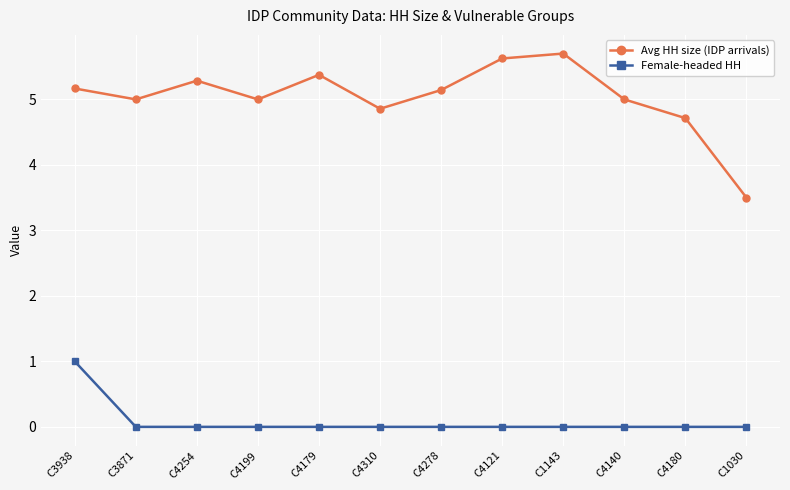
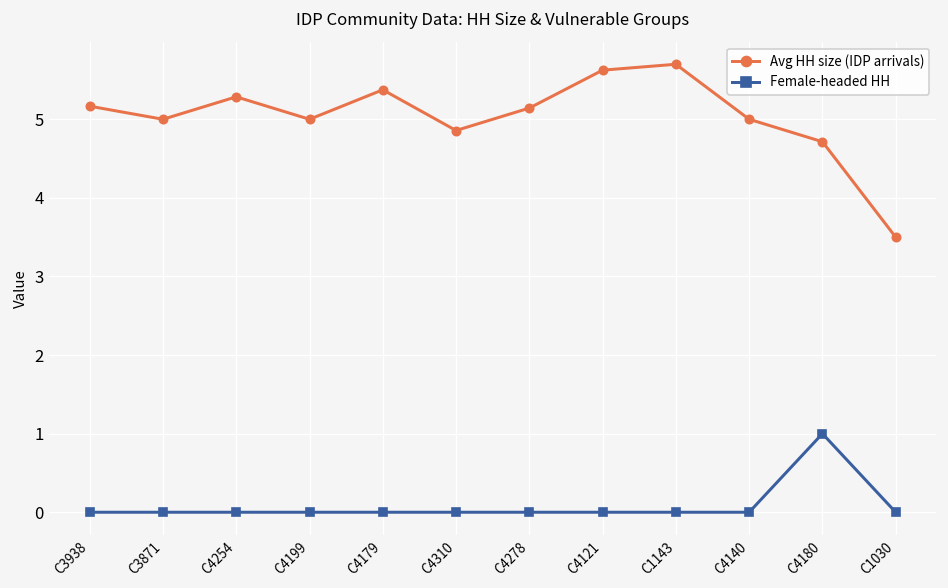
  {
    "Avg HH size (IDP arrivals)": {
      "C3938": 5.2,
      "C3871": 5,
      "C4254": 5.3,
      "C4199": 5,
      "C4179": 5.4,
      "C4310": 4.9,
      "C4278": 5.1,
      "C4121": 5.6,
      "C1143": 5.7,
      "C4140": 5,
      "C4180": 4.7,
      "C1030": 3.5
    },
    "Female-headed HH": {
-     "C3938": 1,
+     "C3938": 0,
      "C3871": 0,
      "C4254": 0,
      "C4199": 0,
      "C4179": 0,
      "C4310": 0,
      "C4278": 0,
      "C4121": 0,
      "C1143": 0,
      "C4140": 0,
-     "C4180": 0,
+     "C4180": 1,
      "C1030": 0
    }
  }
